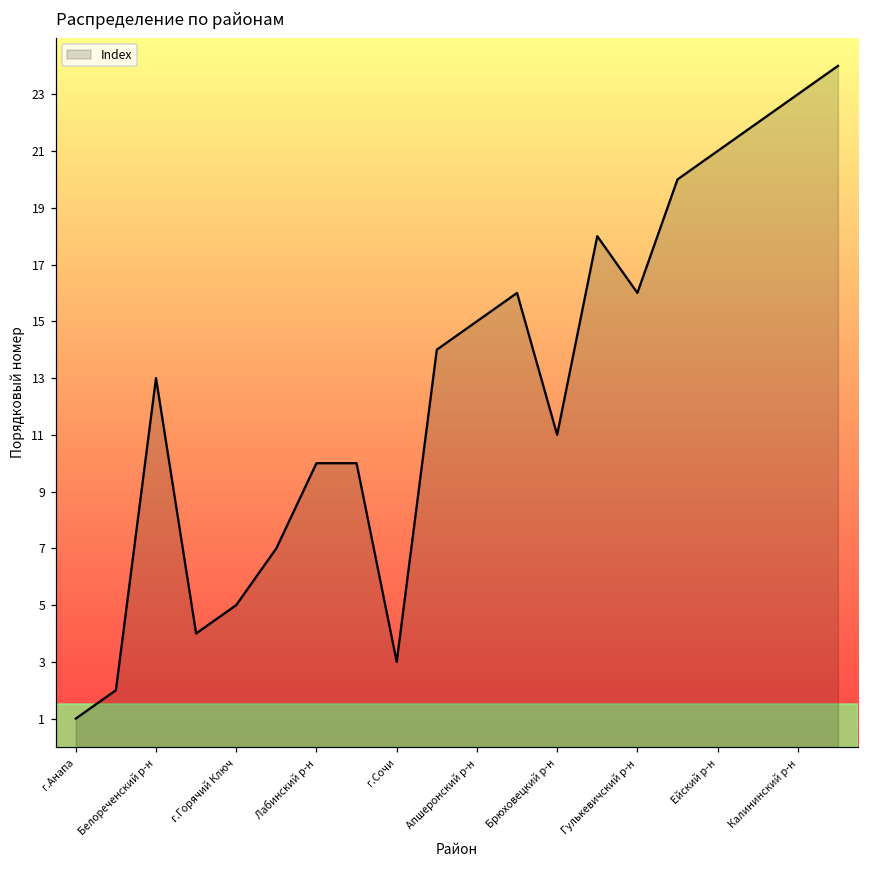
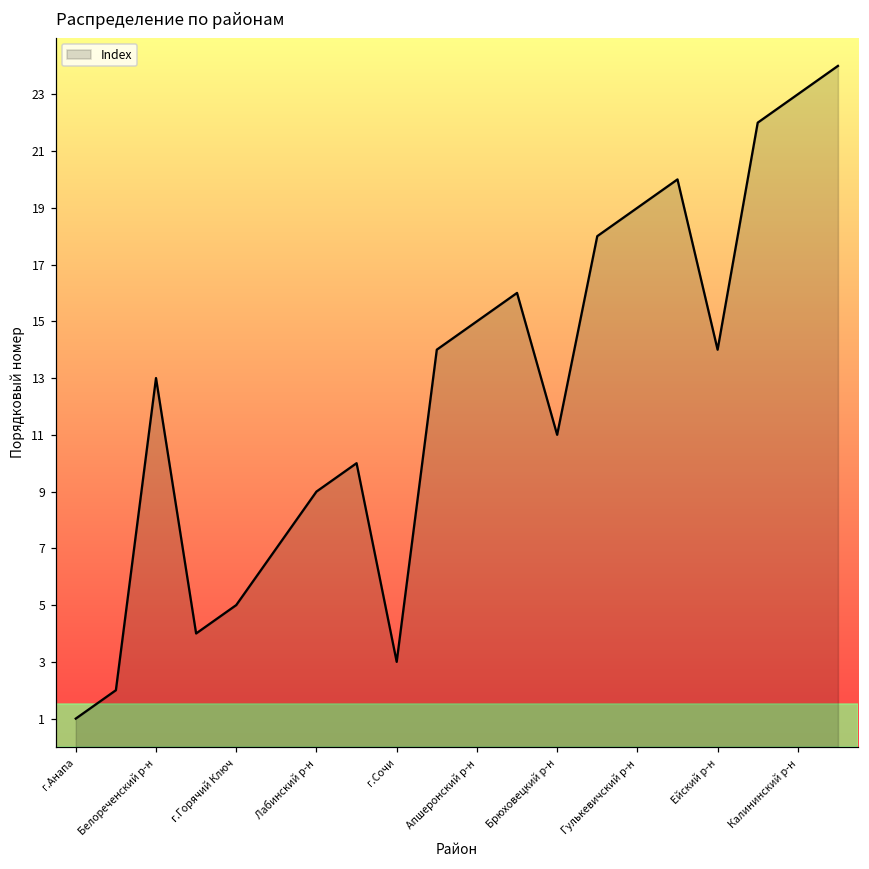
  {
    "Белореченский р-н": 13,
    "г.Горячий Ключ": 5,
-   "Лабинский р-н": 10,
+   "Лабинский р-н": 9,
    "г.Сочи": 3,
    "Апшеронский р-н": 15,
    "Брюховецкий р-н": 11,
-   "Гулькевичский р-н": 16,
-   "Ейский р-н": 21,
+   "Гулькевичский р-н": 19,
+   "Ейский р-н": 14,
    "Калининский р-н": 23
  }
